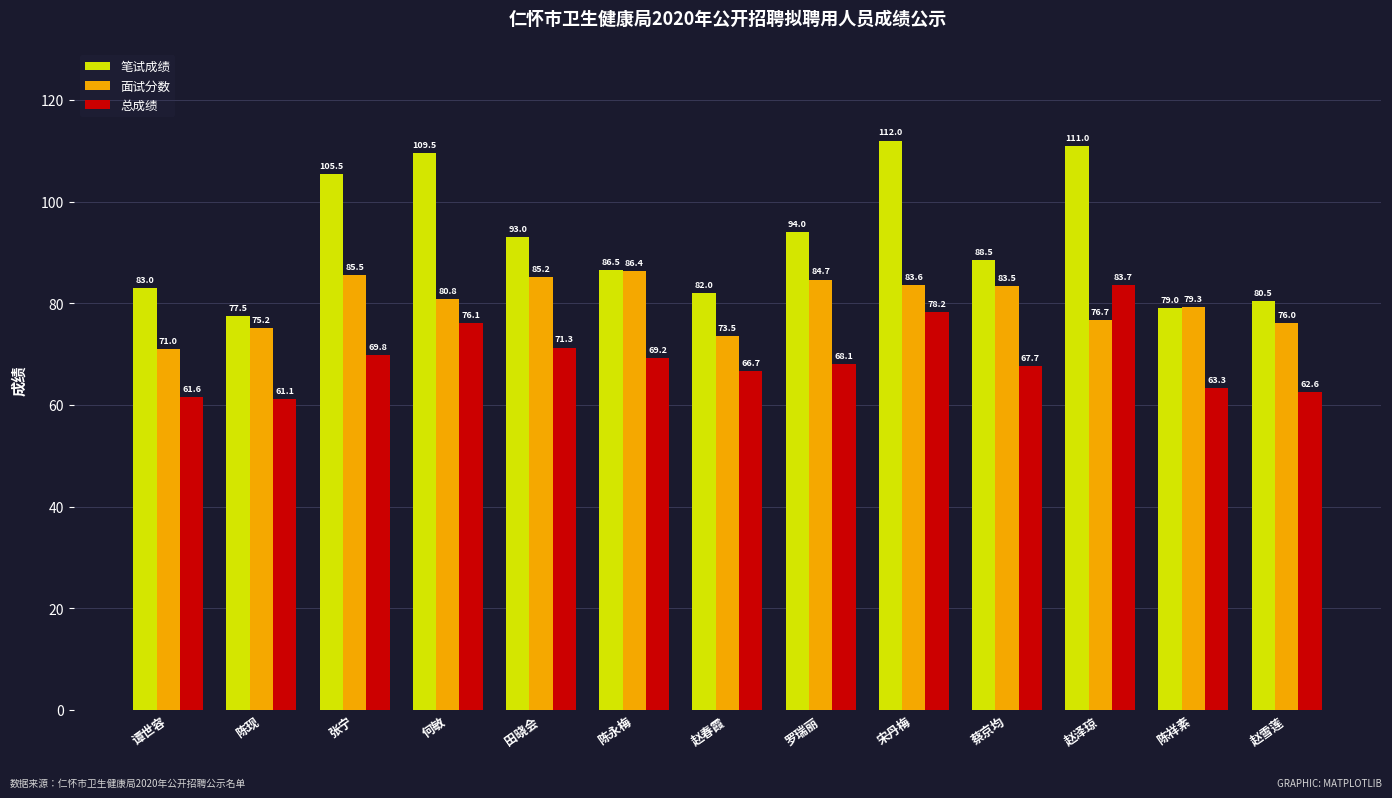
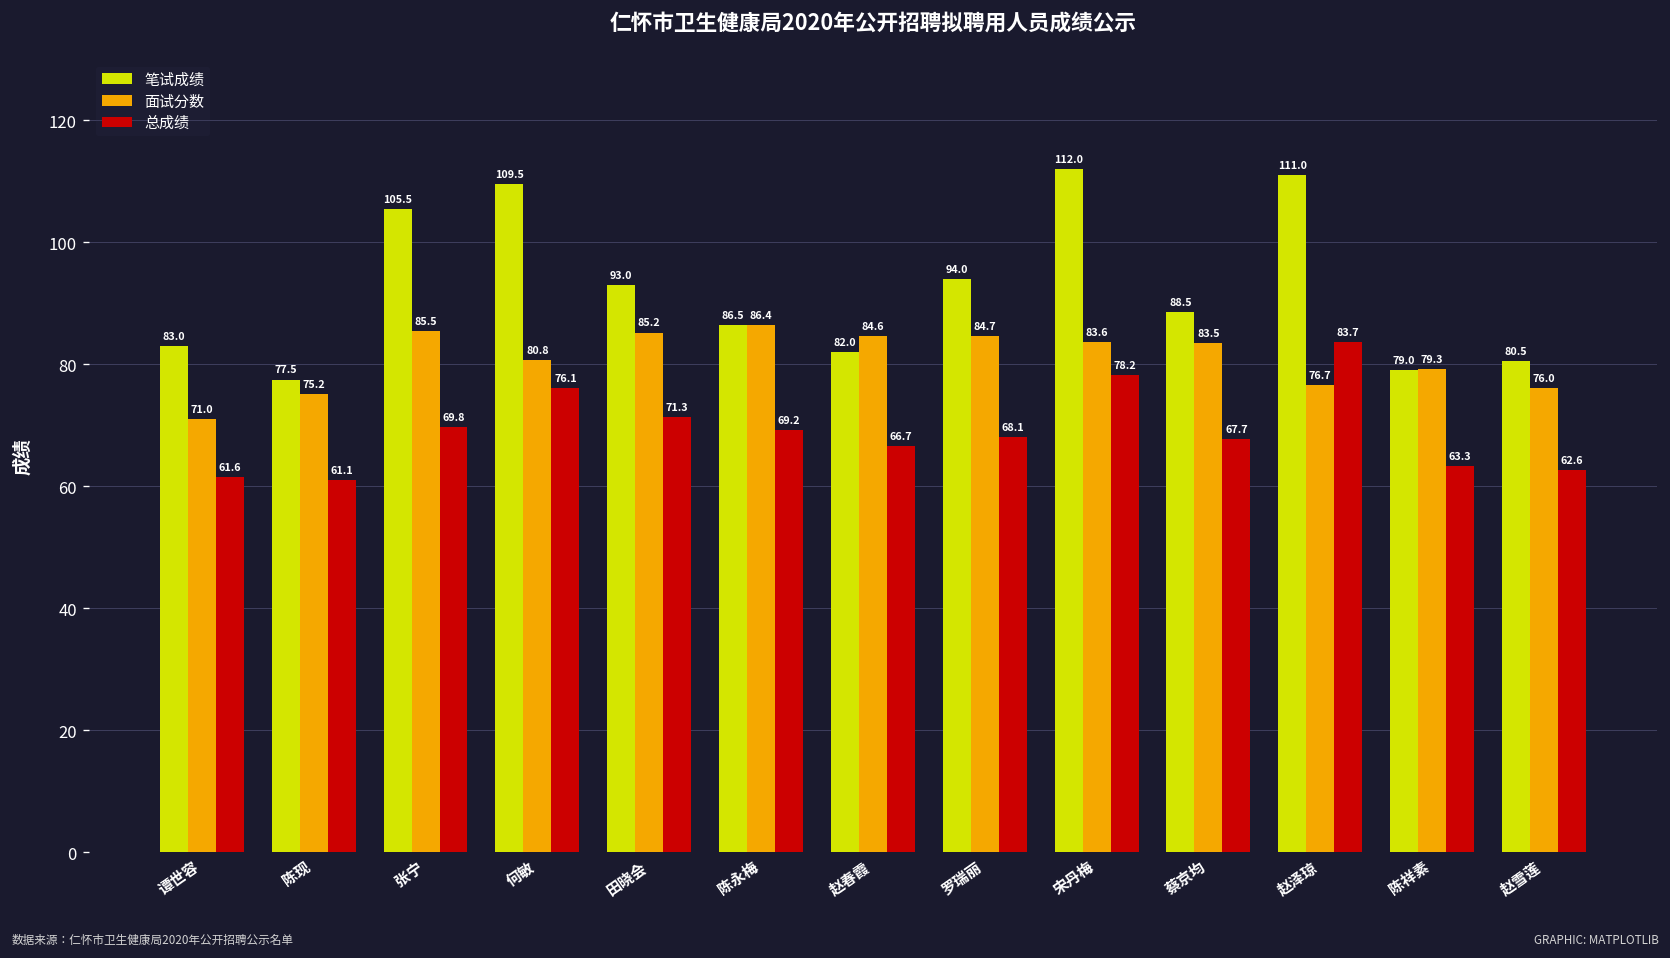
  {
    "笔试成绩": {
      "谭世容": 83.0,
      "陈现": 77.5,
      "张宁": 105.5,
      "何敏": 109.5,
      "田晓会": 93.0,
      "陈永梅": 86.5,
      "赵春霞": 82.0,
      "罗瑞丽": 94.0,
      "宋丹梅": 112.0,
      "蔡京均": 88.5,
      "赵泽琼": 111.0,
      "陈祥素": 79.0,
      "赵雪莲": 80.5
    },
    "面试分数": {
      "谭世容": 71.0,
      "陈现": 75.2,
      "张宁": 85.5,
      "何敏": 80.8,
      "田晓会": 85.2,
      "陈永梅": 86.4,
-     "赵春霞": 73.5,
+     "赵春霞": 84.6,
      "罗瑞丽": 84.7,
      "宋丹梅": 83.6,
      "蔡京均": 83.5,
      "赵泽琼": 76.7,
      "陈祥素": 79.3,
      "赵雪莲": 76.0
    },
    "总成绩": {
      "谭世容": 61.6,
      "陈现": 61.1,
      "张宁": 69.8,
      "何敏": 76.1,
      "田晓会": 71.3,
      "陈永梅": 69.2,
      "赵春霞": 66.7,
      "罗瑞丽": 68.1,
      "宋丹梅": 78.2,
      "蔡京均": 67.7,
      "赵泽琼": 83.7,
      "陈祥素": 63.3,
      "赵雪莲": 62.6
    }
  }
